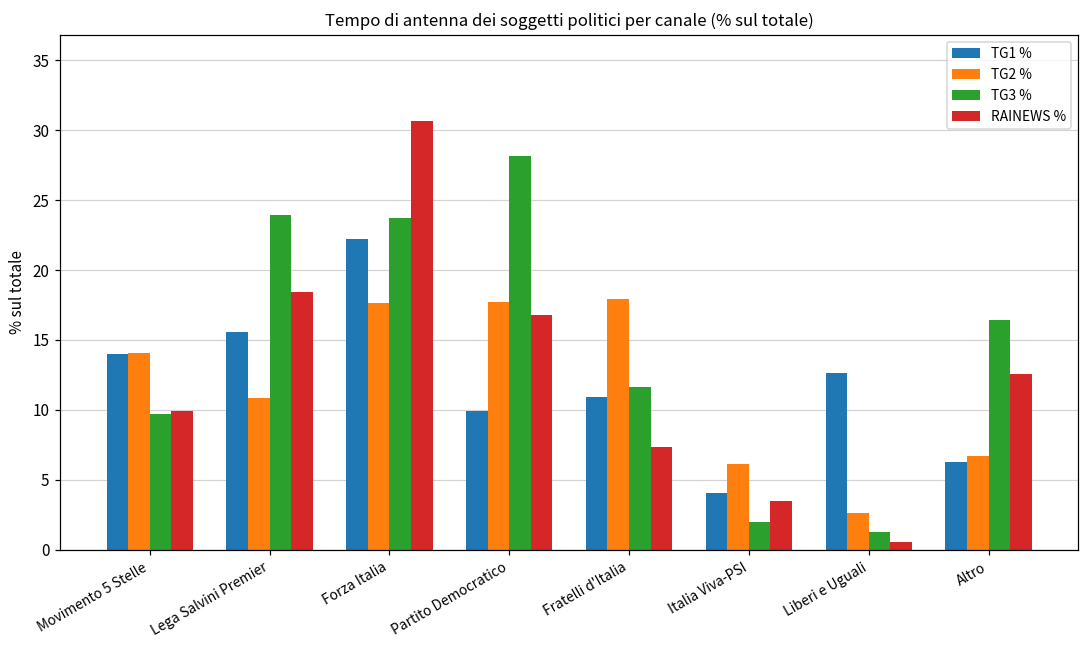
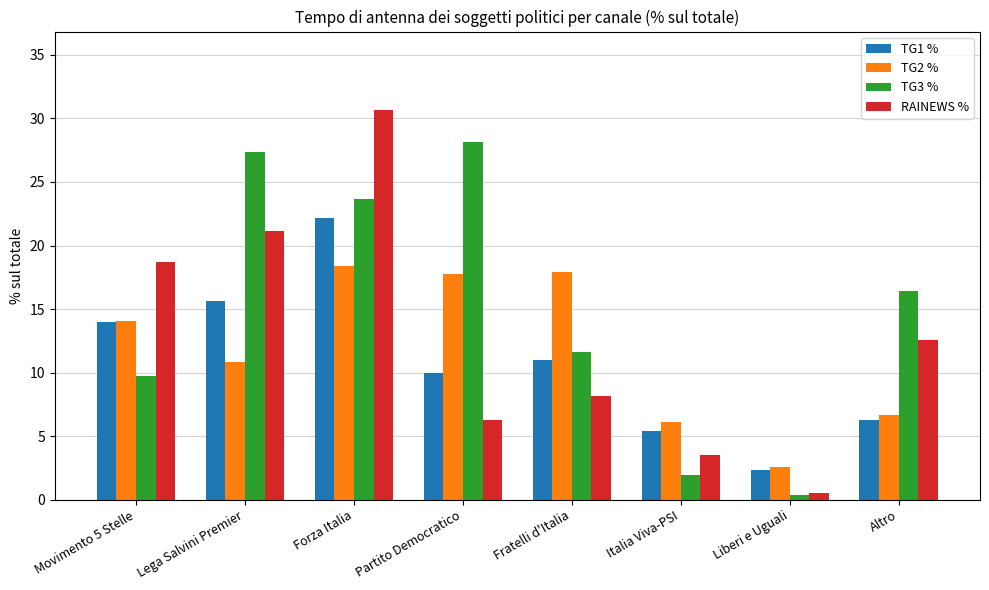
  {
    "TG1 %": {
      "Movimento 5 Stelle": 14.0,
      "Lega Salvini Premier": 15.6,
      "Forza Italia": 22.2,
      "Partito Democratico": 10.0,
      "Fratelli d'Italia": 11.0,
-     "Italia Viva-PSI": 4.0,
-     "Liberi e Uguali": 12.6,
+     "Italia Viva-PSI": 5.4,
+     "Liberi e Uguali": 2.3,
      "Altro": 6.3
    },
    "TG2 %": {
      "Movimento 5 Stelle": 14.1,
      "Lega Salvini Premier": 10.8,
-     "Forza Italia": 17.6,
+     "Forza Italia": 18.4,
      "Partito Democratico": 17.7,
      "Fratelli d'Italia": 17.9,
      "Italia Viva-PSI": 6.1,
      "Liberi e Uguali": 2.6,
      "Altro": 6.7
    },
    "TG3 %": {
      "Movimento 5 Stelle": 9.7,
-     "Lega Salvini Premier": 23.9,
+     "Lega Salvini Premier": 27.4,
      "Forza Italia": 23.7,
      "Partito Democratico": 28.1,
      "Fratelli d'Italia": 11.6,
      "Italia Viva-PSI": 2.0,
-     "Liberi e Uguali": 1.3,
+     "Liberi e Uguali": 0.4,
      "Altro": 16.5
    },
    "RAINEWS %": {
-     "Movimento 5 Stelle": 9.9,
-     "Lega Salvini Premier": 18.4,
+     "Movimento 5 Stelle": 18.7,
+     "Lega Salvini Premier": 21.1,
      "Forza Italia": 30.7,
-     "Partito Democratico": 16.8,
-     "Fratelli d'Italia": 7.3,
+     "Partito Democratico": 6.3,
+     "Fratelli d'Italia": 8.2,
      "Italia Viva-PSI": 3.5,
      "Liberi e Uguali": 0.5,
      "Altro": 12.6
    }
  }
